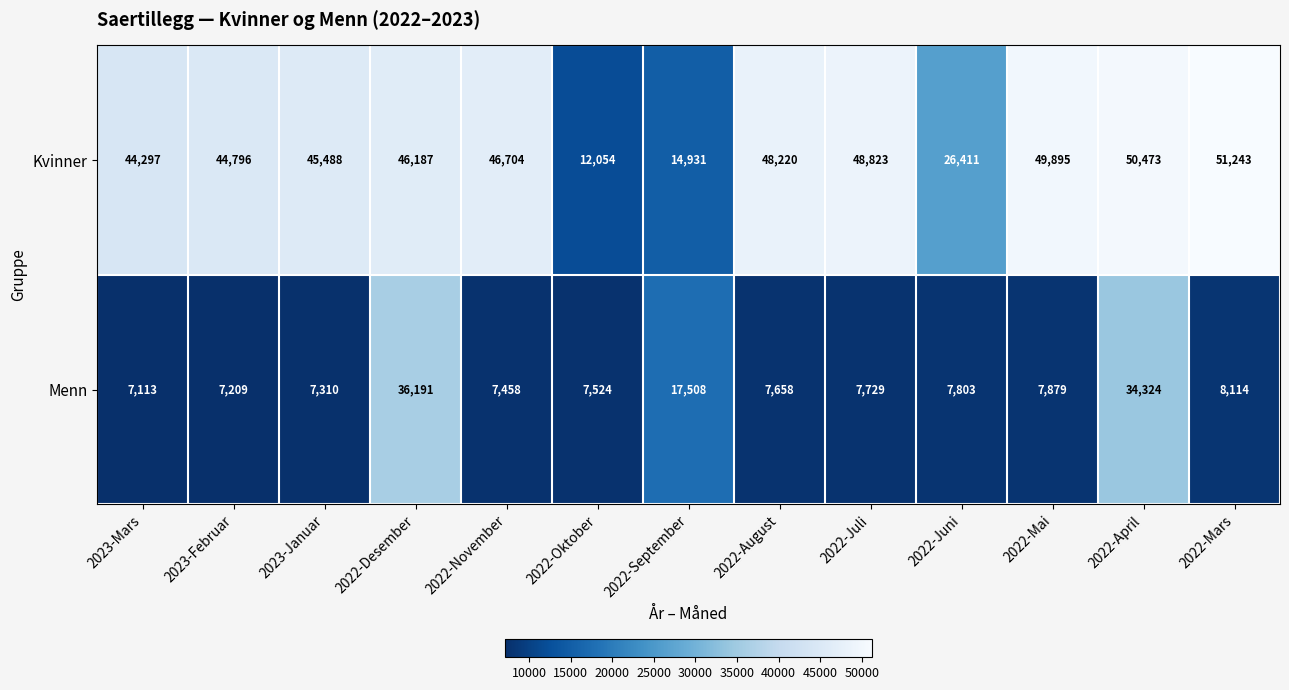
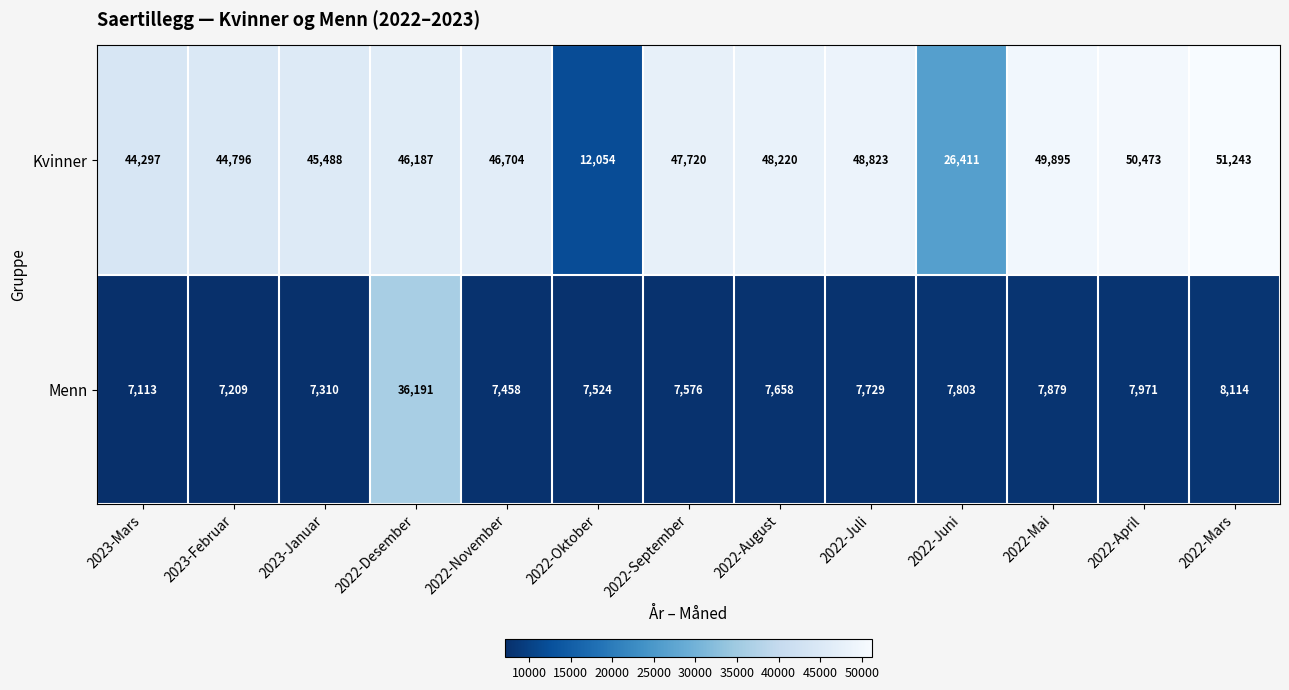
  {
    "Kvinner": {
      "2023-Mars": "44,297",
      "2023-Februar": "44,796",
      "2023-Januar": "45,488",
      "2022-Desember": "46,187",
      "2022-November": "46,704",
      "2022-Oktober": "12,054",
-     "2022-September": "14,931",
+     "2022-September": "47,720",
      "2022-August": "48,220",
      "2022-Juli": "48,823",
      "2022-Juni": "26,411",
      "2022-Mai": "49,895",
      "2022-April": "50,473",
      "2022-Mars": "51,243"
    },
    "Menn": {
      "2023-Mars": "7,113",
      "2023-Februar": "7,209",
      "2023-Januar": "7,310",
      "2022-Desember": "36,191",
      "2022-November": "7,458",
      "2022-Oktober": "7,524",
-     "2022-September": "17,508",
+     "2022-September": "7,576",
      "2022-August": "7,658",
      "2022-Juli": "7,729",
      "2022-Juni": "7,803",
      "2022-Mai": "7,879",
-     "2022-April": "34,324",
+     "2022-April": "7,971",
      "2022-Mars": "8,114"
    }
  }
